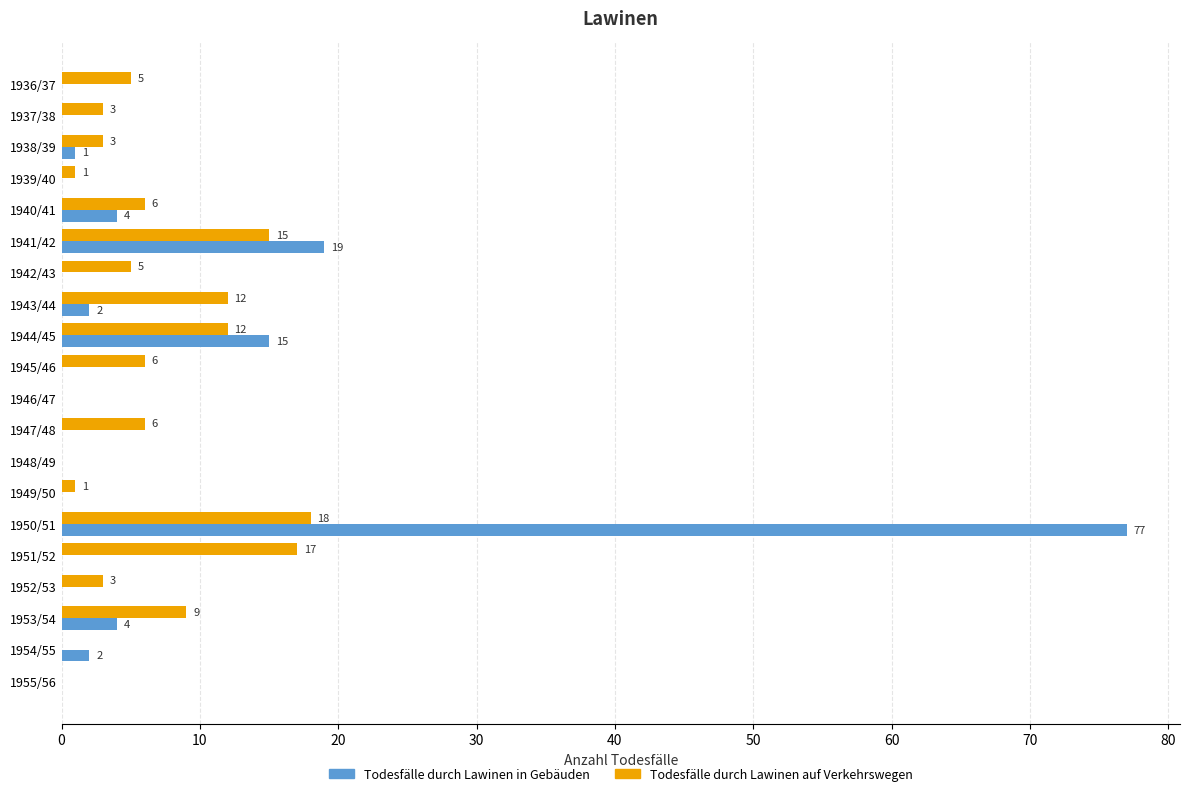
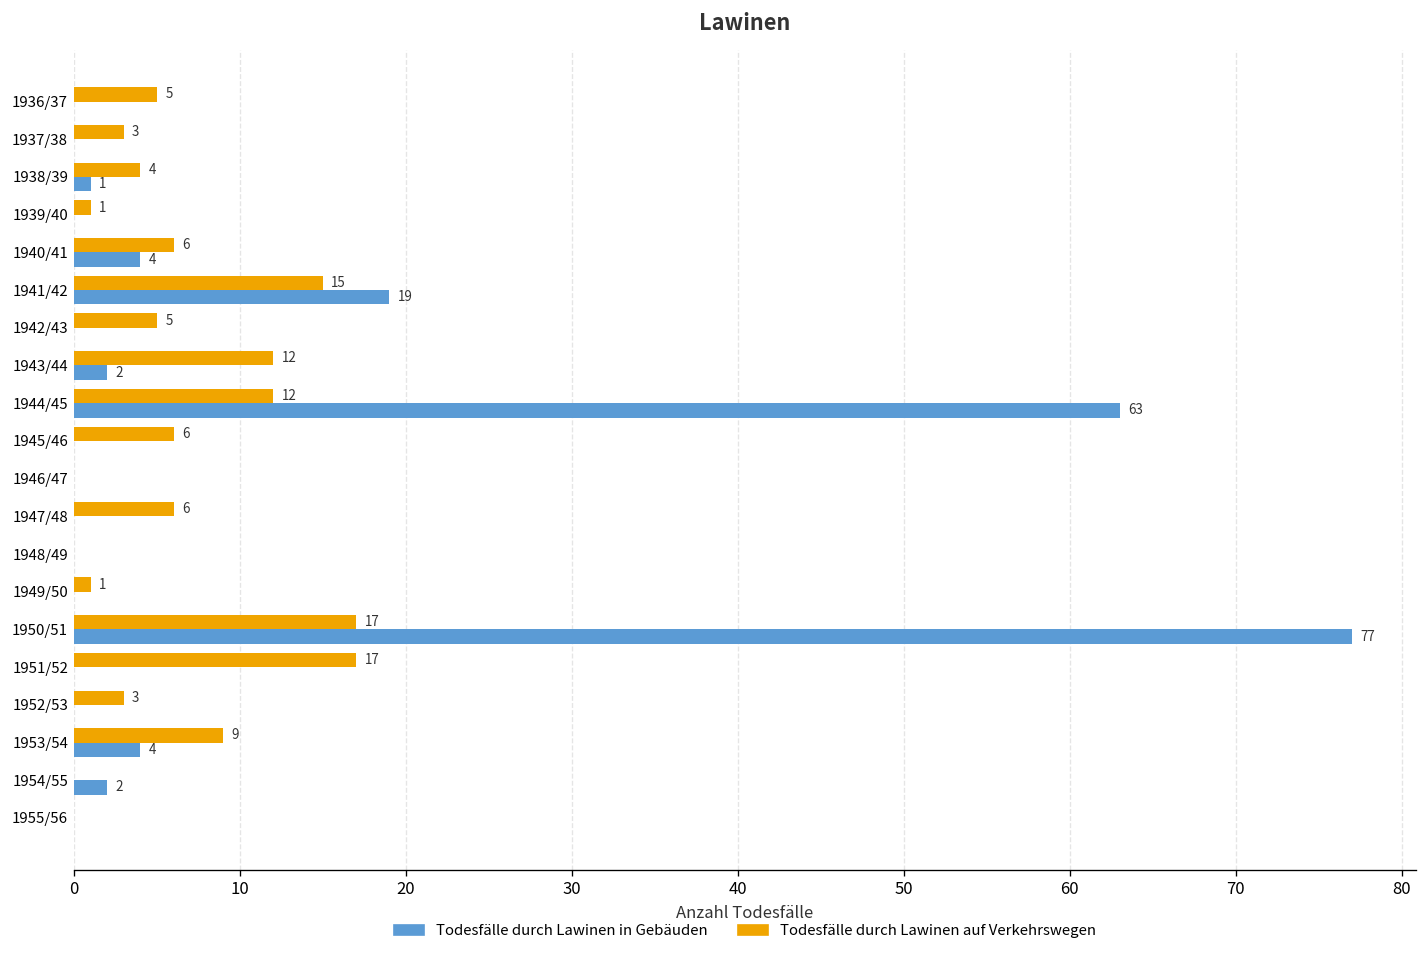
  {
    "Todesfälle durch Lawinen in Gebäuden": {
      "1938/39": 1,
      "1940/41": 4,
      "1941/42": 19,
      "1943/44": 2,
-     "1944/45": 15,
+     "1944/45": 63,
      "1950/51": 77,
      "1953/54": 4,
      "1954/55": 2
    },
    "Todesfälle durch Lawinen auf Verkehrswegen": {
      "1936/37": 5,
      "1937/38": 3,
-     "1938/39": 3,
+     "1938/39": 4,
      "1939/40": 1,
      "1940/41": 6,
      "1941/42": 15,
      "1942/43": 5,
      "1943/44": 12,
      "1944/45": 12,
      "1945/46": 6,
      "1947/48": 6,
      "1949/50": 1,
-     "1950/51": 18,
+     "1950/51": 17,
      "1951/52": 17,
      "1952/53": 3,
      "1953/54": 9
    }
  }
